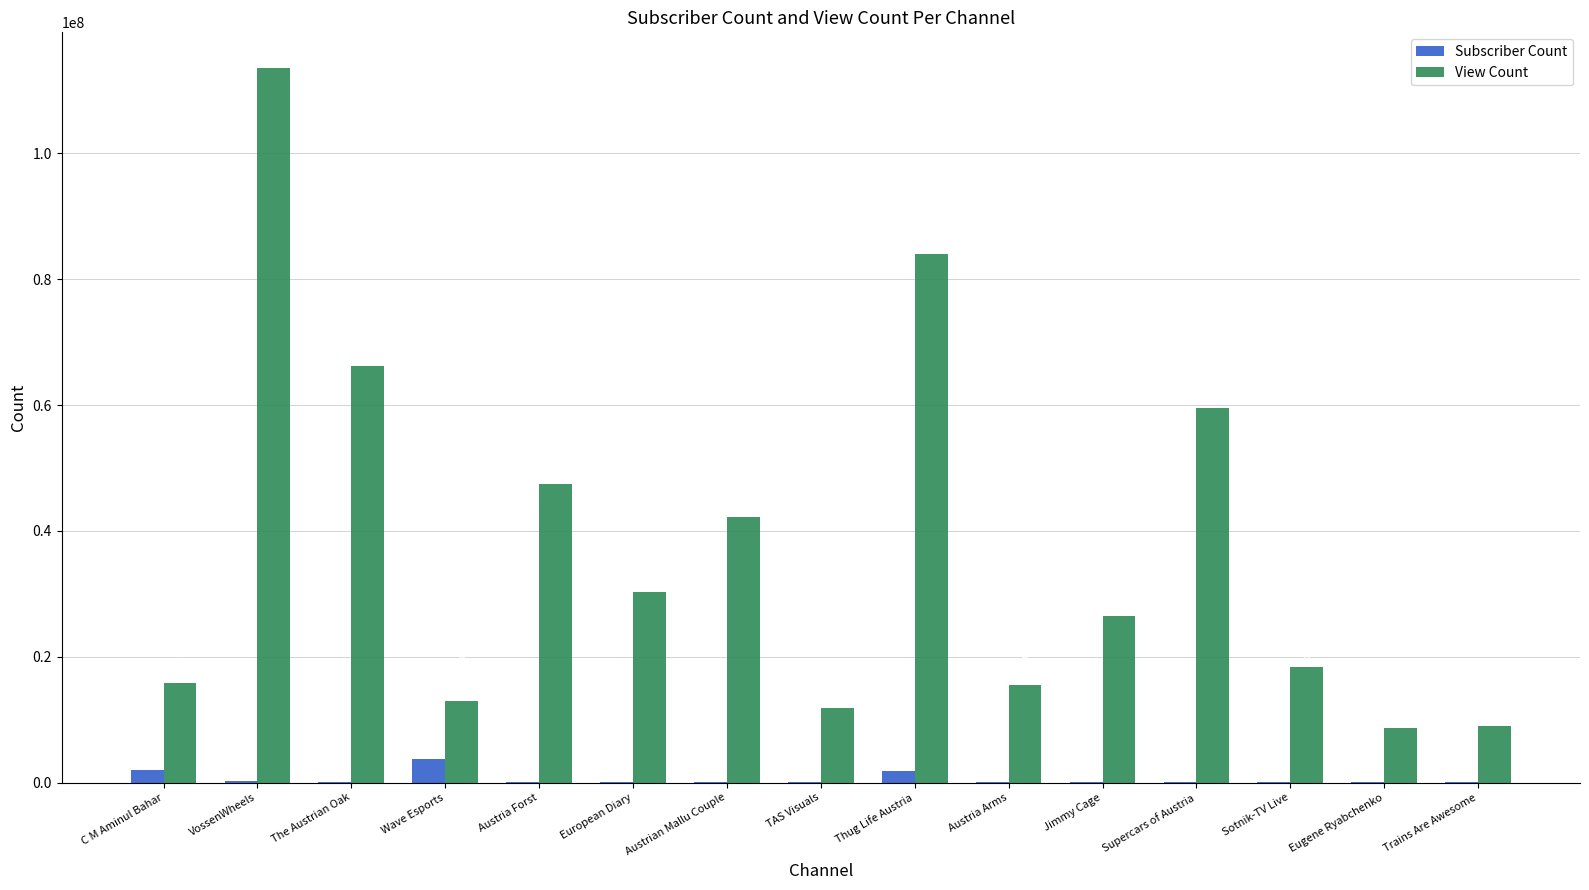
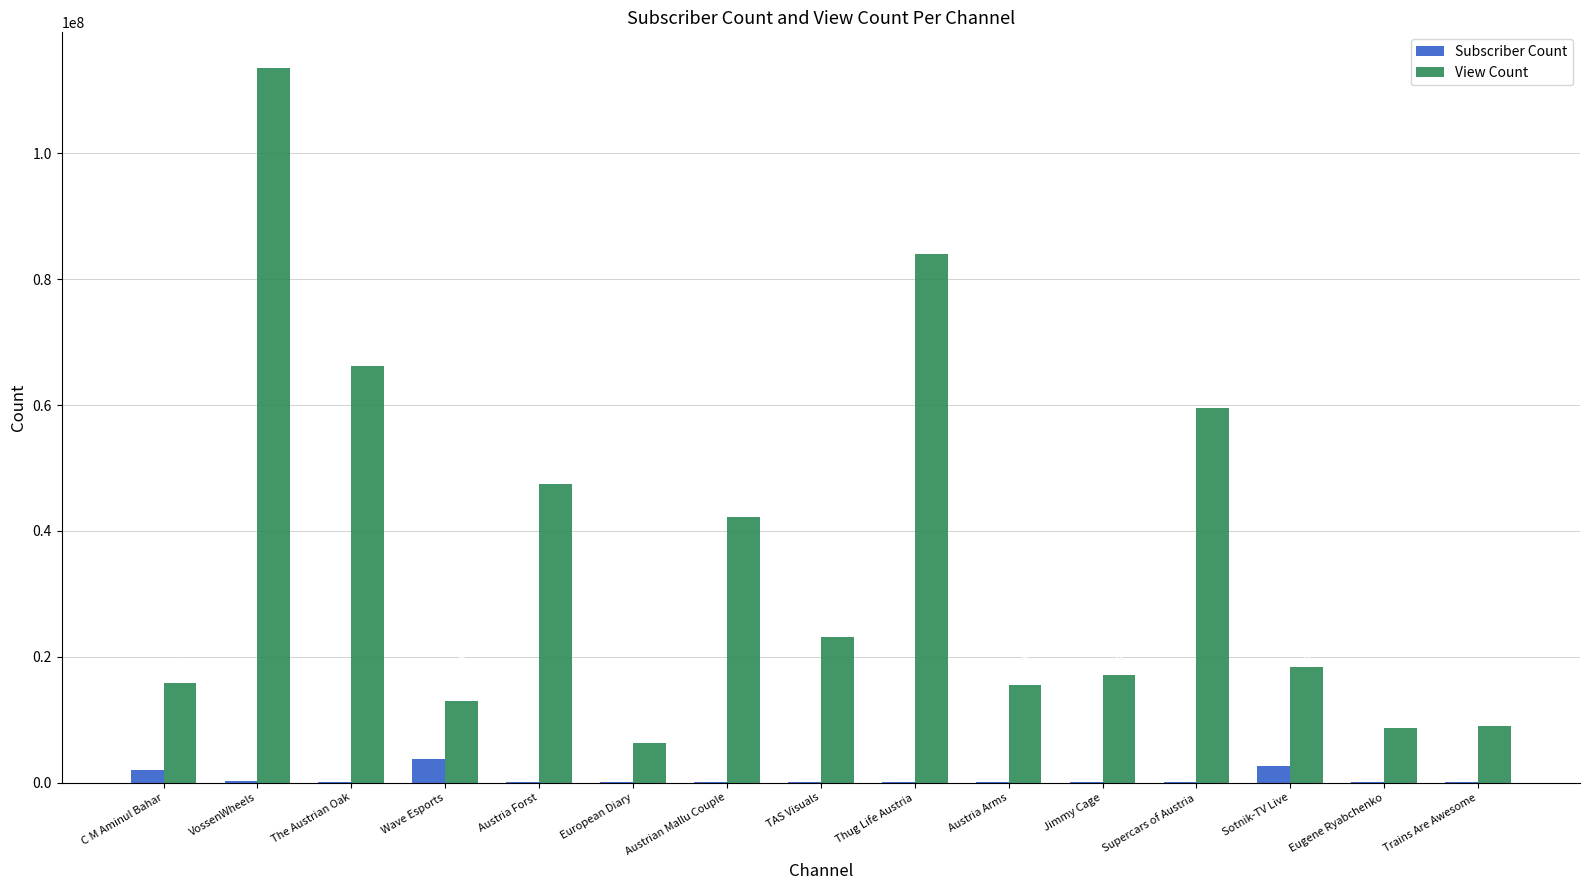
  {
    "Subscriber Count": {
      "C M Aminul Bahar": 2000000,
      "Wave Esports": 4000000,
-     "Thug Life Austria": 2000000,
-     "Sotnik-TV Live": 0
+     "Thug Life Austria": 0,
+     "Sotnik-TV Live": 3000000
    },
    "View Count": {
      "C M Aminul Bahar": 16000000,
      "VossenWheels": 114000000,
      "The Austrian Oak": 66000000,
      "Wave Esports": 13000000,
      "Austria Forst": 47000000,
-     "European Diary": 30000000,
+     "European Diary": 6000000,
      "Austrian Mallu Couple": 42000000,
-     "TAS Visuals": 12000000,
+     "TAS Visuals": 23000000,
      "Thug Life Austria": 84000000,
      "Austria Arms": 16000000,
-     "Jimmy Cage": 26000000,
+     "Jimmy Cage": 17000000,
      "Supercars of Austria": 60000000,
      "Sotnik-TV Live": 18000000,
      "Eugene Ryabchenko": 9000000,
      "Trains Are Awesome": 9000000
    }
  }
